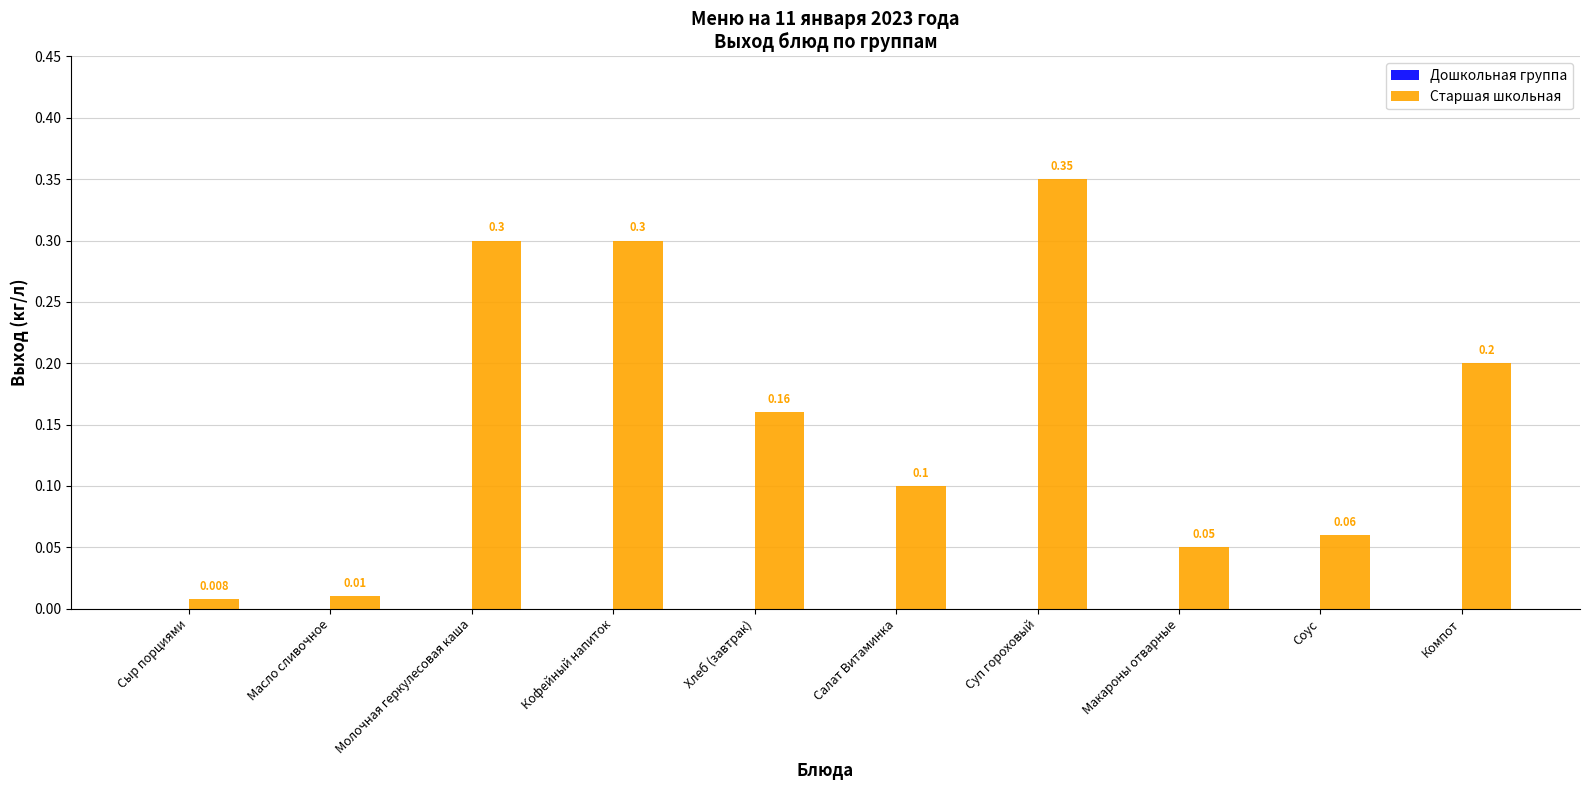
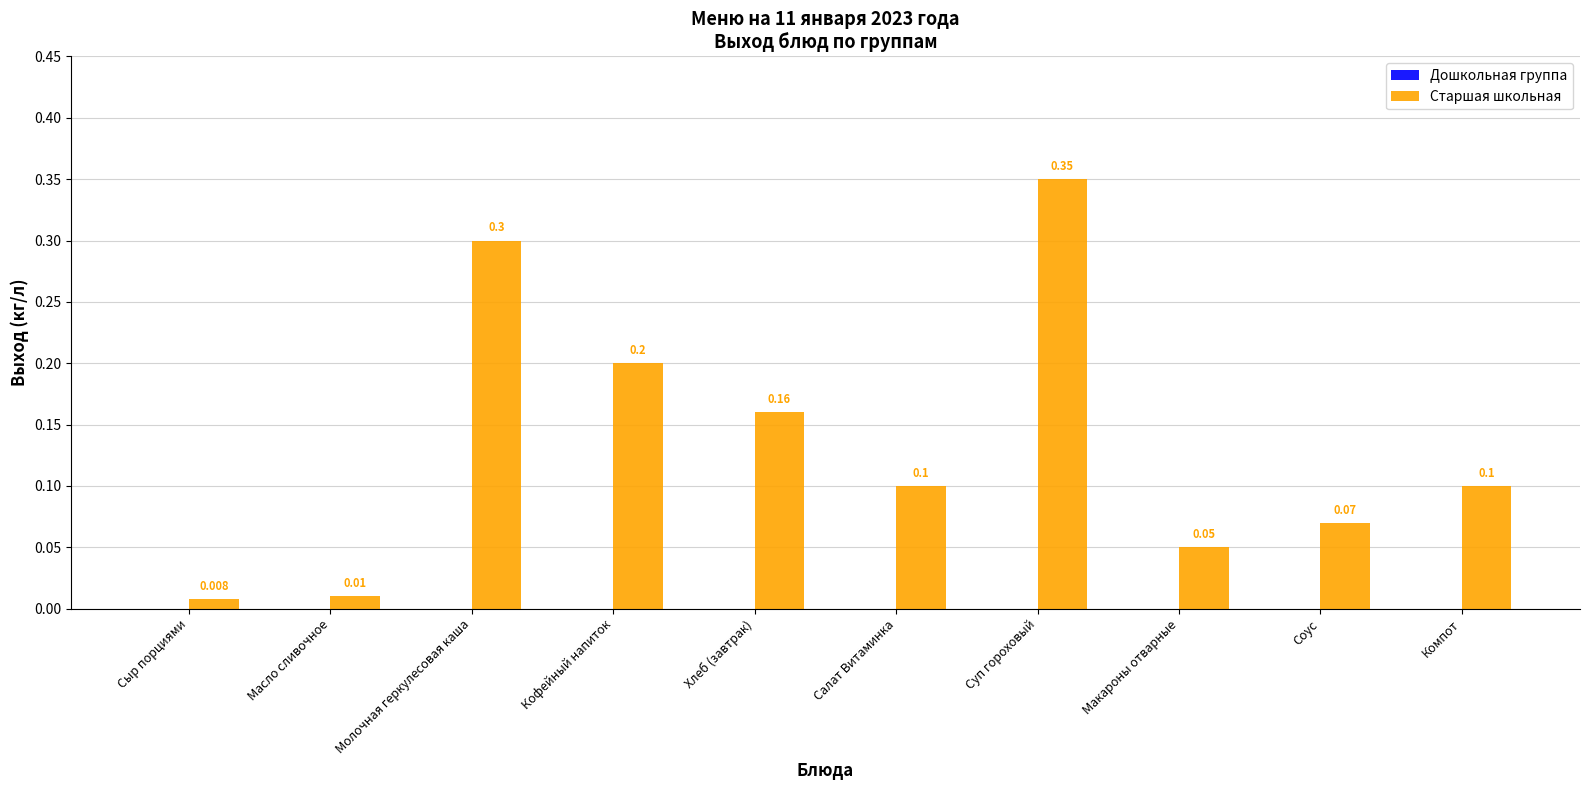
  {
    "Дошкольная группа": {
      "Сыр порциями": 0.000,
      "Масло сливочное": 0.000,
      "Молочная геркулесовая каша": 0.000,
      "Кофейный напиток": 0.000,
      "Хлеб (завтрак)": 0.000,
      "Салат Витаминка": 0.000,
      "Суп гороховый": 0.000,
      "Макароны отварные": 0.000,
      "Соус": 0.000,
      "Компот": 0.000
    },
    "Старшая школьная": {
      "Сыр порциями": 0.008,
      "Масло сливочное": 0.01,
      "Молочная геркулесовая каша": 0.3,
-     "Кофейный напиток": 0.3,
+     "Кофейный напиток": 0.2,
      "Хлеб (завтрак)": 0.16,
      "Салат Витаминка": 0.1,
      "Суп гороховый": 0.35,
      "Макароны отварные": 0.05,
-     "Соус": 0.06,
-     "Компот": 0.2
+     "Соус": 0.07,
+     "Компот": 0.1
    }
  }
